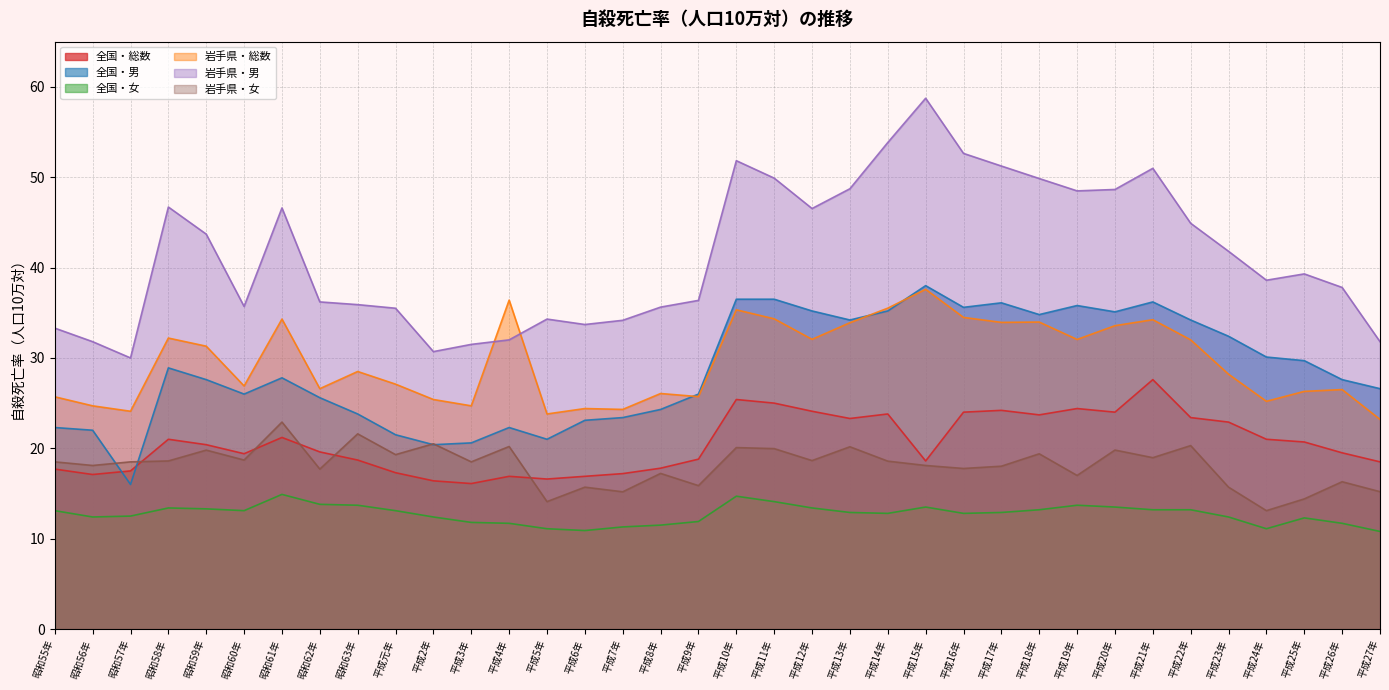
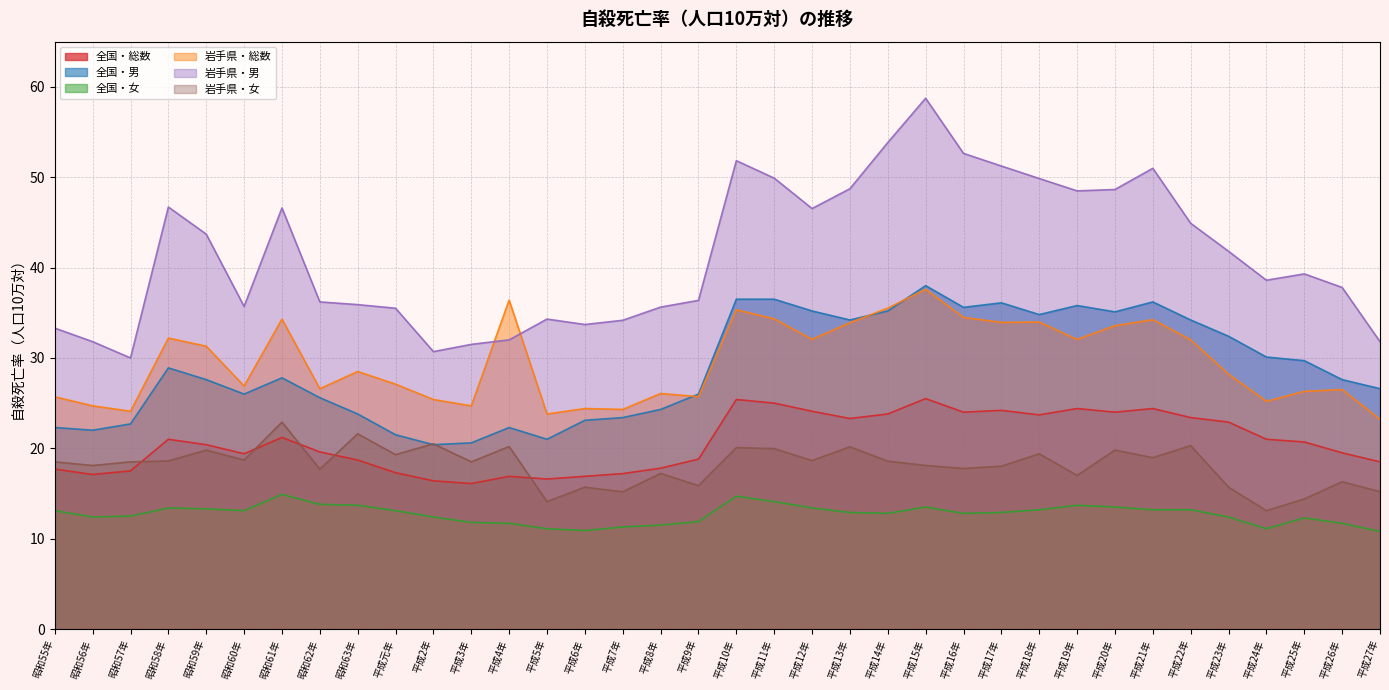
  {
    "全国・総数": {
      "昭和55年": 18,
      "昭和56年": 17,
      "昭和57年": 18,
      "昭和58年": 21,
      "昭和59年": 20,
      "昭和60年": 19,
      "昭和61年": 21,
      "昭和62年": 20,
      "昭和63年": 19,
      "平成元年": 17,
      "平成2年": 16,
      "平成3年": 16,
      "平成4年": 17,
      "平成5年": 17,
      "平成6年": 17,
      "平成7年": 17,
      "平成8年": 18,
      "平成9年": 19,
      "平成10年": 25,
      "平成11年": 25,
      "平成12年": 24,
      "平成13年": 23,
      "平成14年": 24,
-     "平成15年": 19,
+     "平成15年": 26,
      "平成16年": 24,
      "平成17年": 24,
      "平成18年": 24,
      "平成19年": 24,
      "平成20年": 24,
-     "平成21年": 28,
+     "平成21年": 24,
      "平成22年": 23,
      "平成23年": 23,
      "平成24年": 21,
      "平成25年": 21,
      "平成26年": 20,
      "平成27年": 19
    },
    "全国・男": {
      "昭和55年": 22,
      "昭和56年": 22,
-     "昭和57年": 16,
+     "昭和57年": 23,
      "昭和58年": 29,
      "昭和59年": 28,
      "昭和60年": 26,
      "昭和61年": 28,
      "昭和62年": 26,
      "昭和63年": 24,
      "平成元年": 22,
      "平成3年": 21,
      "平成4年": 22,
      "平成5年": 21,
      "平成6年": 23,
      "平成7年": 23,
      "平成8年": 24,
      "平成10年": 37,
      "平成11年": 37,
      "平成12年": 35,
      "平成13年": 34,
      "平成14年": 35,
      "平成15年": 38,
      "平成16年": 36,
      "平成17年": 36,
      "平成18年": 35,
      "平成19年": 36,
      "平成20年": 35,
      "平成21年": 36,
      "平成22年": 34,
      "平成23年": 32,
      "平成24年": 30,
      "平成25年": 30,
      "平成26年": 28,
      "平成27年": 27
    },
    "全国・女": {
      "昭和55年": 13,
      "昭和56年": 12,
      "昭和57年": 13,
      "昭和58年": 13,
      "昭和59年": 13,
      "昭和60年": 13,
      "昭和61年": 15,
      "昭和62年": 14,
      "昭和63年": 14,
      "平成元年": 13,
      "平成2年": 12,
      "平成3年": 12,
      "平成4年": 12,
      "平成5年": 11,
      "平成6年": 11,
      "平成7年": 11,
      "平成8年": 12,
      "平成9年": 12,
      "平成10年": 15,
      "平成11年": 14,
      "平成12年": 13,
      "平成13年": 13,
      "平成14年": 13,
      "平成15年": 14,
      "平成16年": 13,
      "平成17年": 13,
      "平成18年": 13,
      "平成19年": 14,
      "平成20年": 14,
      "平成21年": 13,
      "平成22年": 13,
      "平成23年": 12,
      "平成24年": 11,
      "平成25年": 12,
      "平成26年": 12,
      "平成27年": 11
    },
    "岩手県・総数": {
      "昭和55年": 26,
      "昭和56年": 25,
      "昭和57年": 24,
      "昭和58年": 32,
      "昭和59年": 31,
      "昭和60年": 27,
      "昭和61年": 34,
      "昭和62年": 27,
      "昭和63年": 29,
      "平成元年": 27,
      "平成2年": 25,
      "平成3年": 25,
      "平成4年": 36,
      "平成5年": 24,
      "平成6年": 24,
      "平成7年": 24,
      "平成8年": 26,
      "平成10年": 35,
      "平成11年": 34,
      "平成12年": 32,
      "平成13年": 34,
      "平成14年": 36,
      "平成15年": 38,
      "平成16年": 34,
      "平成17年": 34,
      "平成18年": 34,
      "平成19年": 32,
      "平成20年": 34,
      "平成21年": 34,
      "平成22年": 32,
      "平成23年": 28,
      "平成24年": 25,
      "平成25年": 26,
      "平成26年": 27,
      "平成27年": 23
    }
  }
